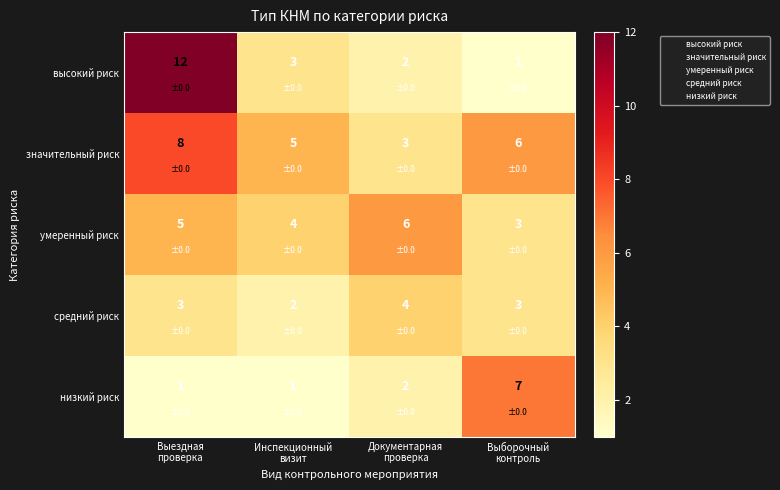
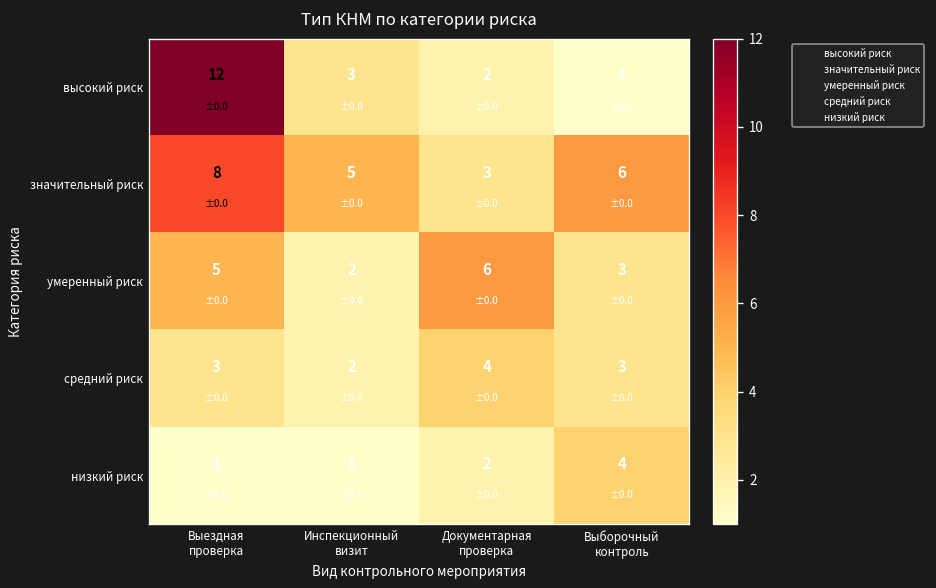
  {
    "умеренный риск": {
-     "Инспекционный визит": 4
+     "Инспекционный визит": 2
    },
    "низкий риск": {
-     "Выборочный контроль": 7
+     "Выборочный контроль": 4
    }
  }
